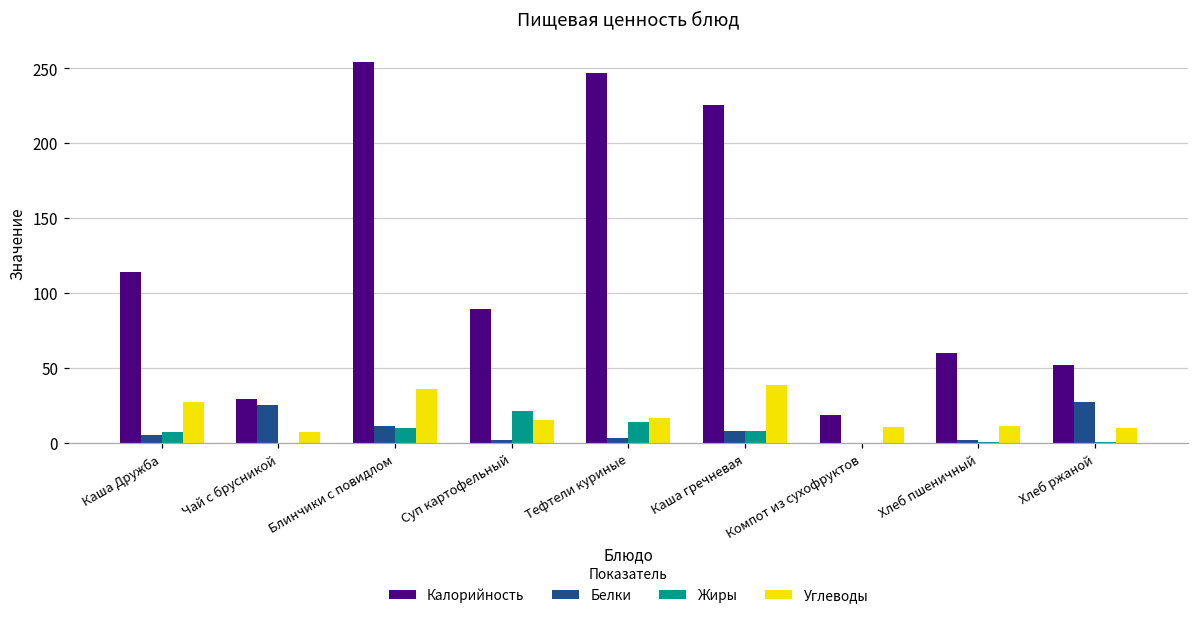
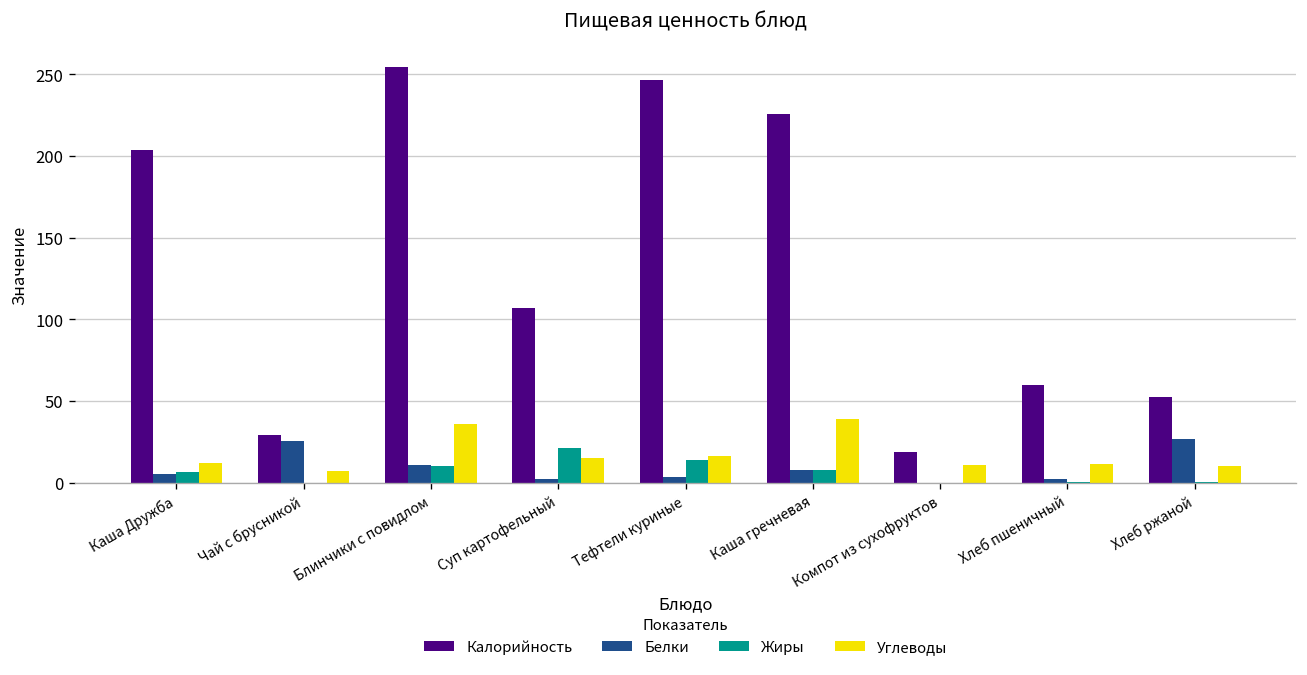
  {
    "Калорийность": {
-     "Каша Дружба": 114,
+     "Каша Дружба": 204,
      "Чай с брусникой": 29,
      "Блинчики с повидлом": 254,
-     "Суп картофельный": 89,
+     "Суп картофельный": 107,
      "Тефтели куриные": 247,
      "Каша гречневая": 226,
      "Компот из сухофруктов": 19,
      "Хлеб пшеничный": 60,
      "Хлеб ржаной": 52
    },
    "Белки": {
      "Каша Дружба": 5,
      "Чай с брусникой": 26,
      "Блинчики с повидлом": 11,
      "Суп картофельный": 2,
      "Тефтели куриные": 3,
      "Каша гречневая": 8,
      "Хлеб пшеничный": 2,
      "Хлеб ржаной": 27
    },
    "Жиры": {
      "Каша Дружба": 7,
      "Блинчики с повидлом": 10,
      "Суп картофельный": 21,
      "Тефтели куриные": 14,
      "Каша гречневая": 8,
      "Компот из сухофруктов": 0
    },
    "Углеводы": {
-     "Каша Дружба": 27,
+     "Каша Дружба": 12,
      "Чай с брусникой": 7,
      "Блинчики с повидлом": 36,
      "Суп картофельный": 15,
      "Тефтели куриные": 16,
      "Каша гречневая": 39,
      "Компот из сухофруктов": 11,
      "Хлеб пшеничный": 11,
      "Хлеб ржаной": 10
    }
  }
